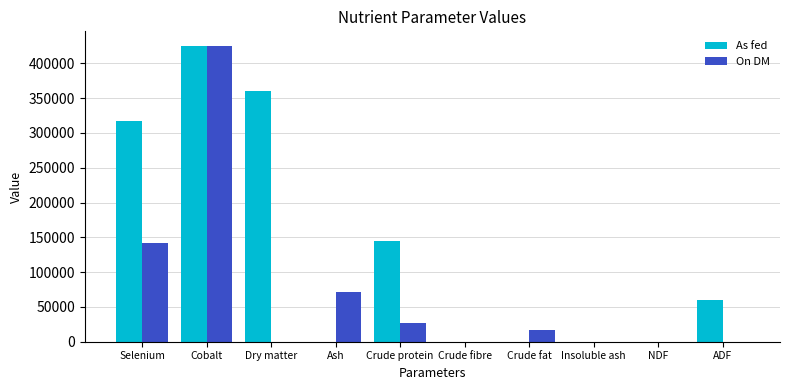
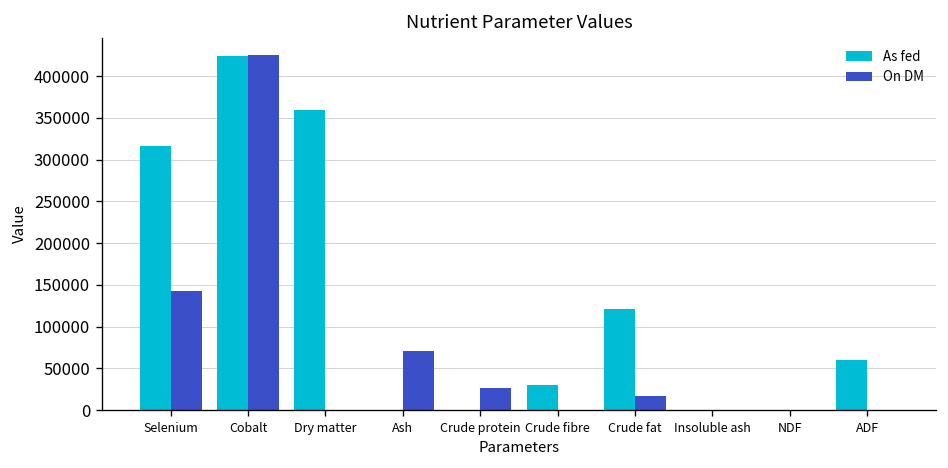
  {
    "As fed": {
      "Selenium": 320000,
      "Cobalt": 420000,
      "Dry matter": 360000,
-     "Crude protein": 140000,
-     "Crude fibre": 0,
-     "Crude fat": 0,
+     "Crude protein": 0,
+     "Crude fibre": 30000,
+     "Crude fat": 120000,
      "Insoluble ash": 0,
      "NDF": 0,
      "ADF": 60000
    },
    "On DM": {
      "Selenium": 140000,
      "Cobalt": 420000,
      "Ash": 70000,
      "Crude protein": 30000,
      "Crude fibre": 0,
      "Crude fat": 20000,
      "Insoluble ash": 0,
      "NDF": 0,
      "ADF": 0
    }
  }
